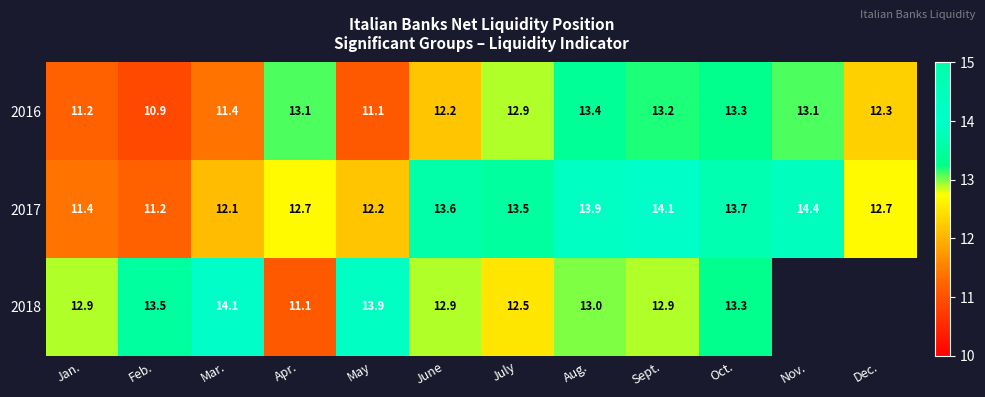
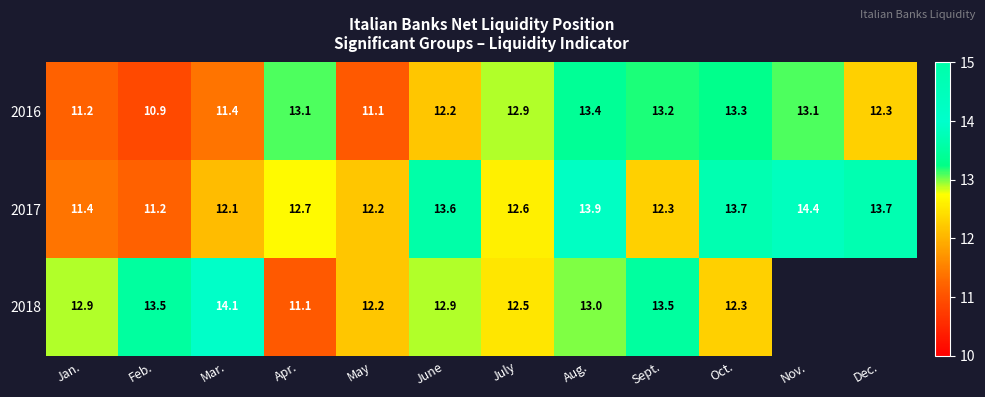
  {
    "2016": {
      "Jan.": 11.2,
      "Feb.": 10.9,
      "Mar.": 11.4,
      "Apr.": 13.1,
      "May": 11.1,
      "June": 12.2,
      "July": 12.9,
      "Aug.": 13.4,
      "Sept.": 13.2,
      "Oct.": 13.3,
      "Nov.": 13.1,
      "Dec.": 12.3
    },
    "2017": {
      "Jan.": 11.4,
      "Feb.": 11.2,
      "Mar.": 12.1,
      "Apr.": 12.7,
      "May": 12.2,
      "June": 13.6,
-     "July": 13.5,
+     "July": 12.6,
      "Aug.": 13.9,
-     "Sept.": 14.1,
+     "Sept.": 12.3,
      "Oct.": 13.7,
      "Nov.": 14.4,
-     "Dec.": 12.7
+     "Dec.": 13.7
    },
    "2018": {
      "Jan.": 12.9,
      "Feb.": 13.5,
      "Mar.": 14.1,
      "Apr.": 11.1,
-     "May": 13.9,
+     "May": 12.2,
      "June": 12.9,
      "July": 12.5,
      "Aug.": 13.0,
-     "Sept.": 12.9,
-     "Oct.": 13.3
+     "Sept.": 13.5,
+     "Oct.": 12.3
    }
  }
